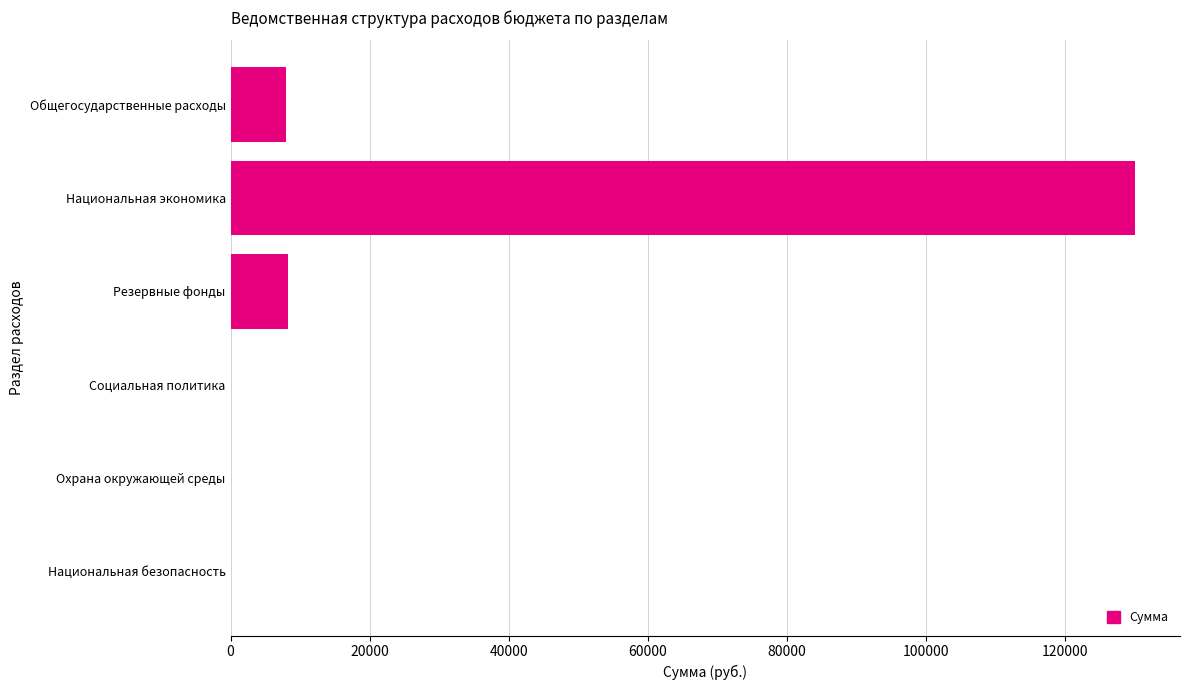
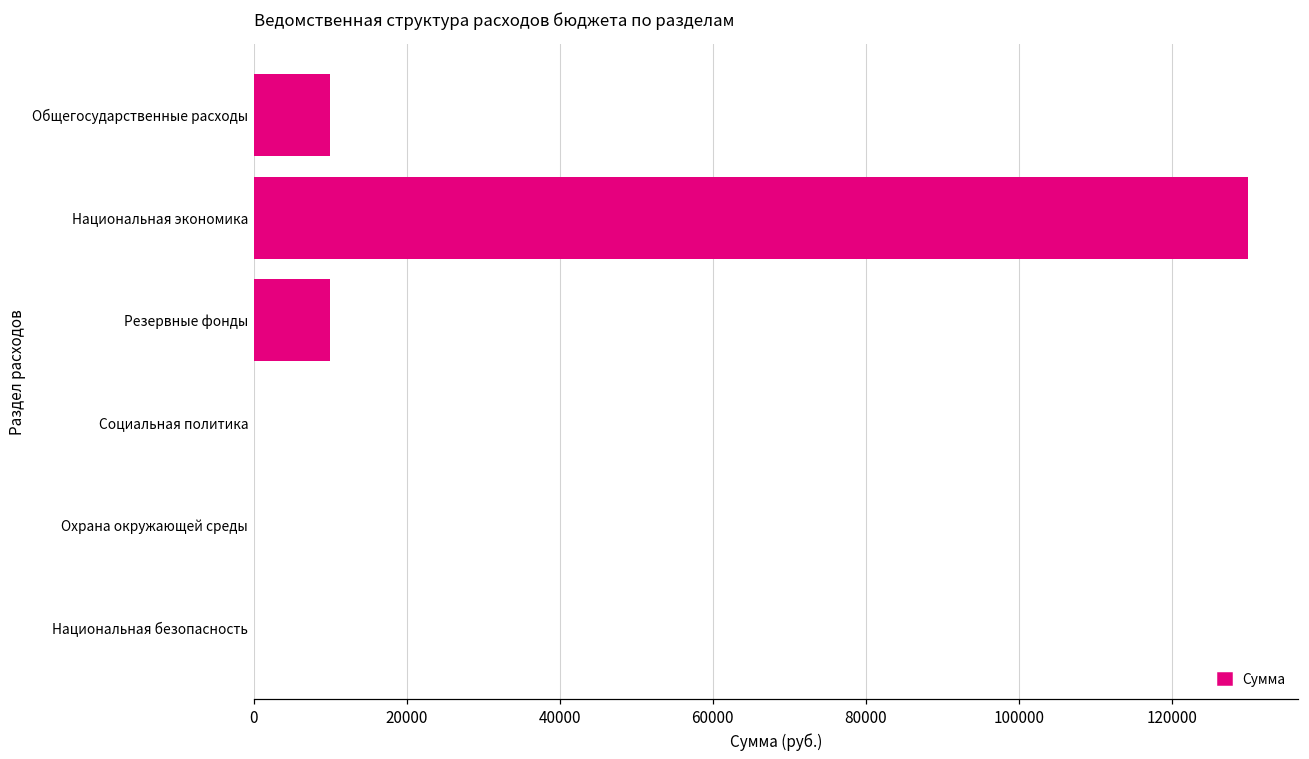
  {
-   "Общегосударственные расходы": 8000,
+   "Общегосударственные расходы": 10000,
    "Национальная экономика": 130000,
-   "Резервные фонды": 8000,
+   "Резервные фонды": 10000,
    "Социальная политика": 0,
    "Охрана окружающей среды": 0,
    "Национальная безопасность": 0
  }
